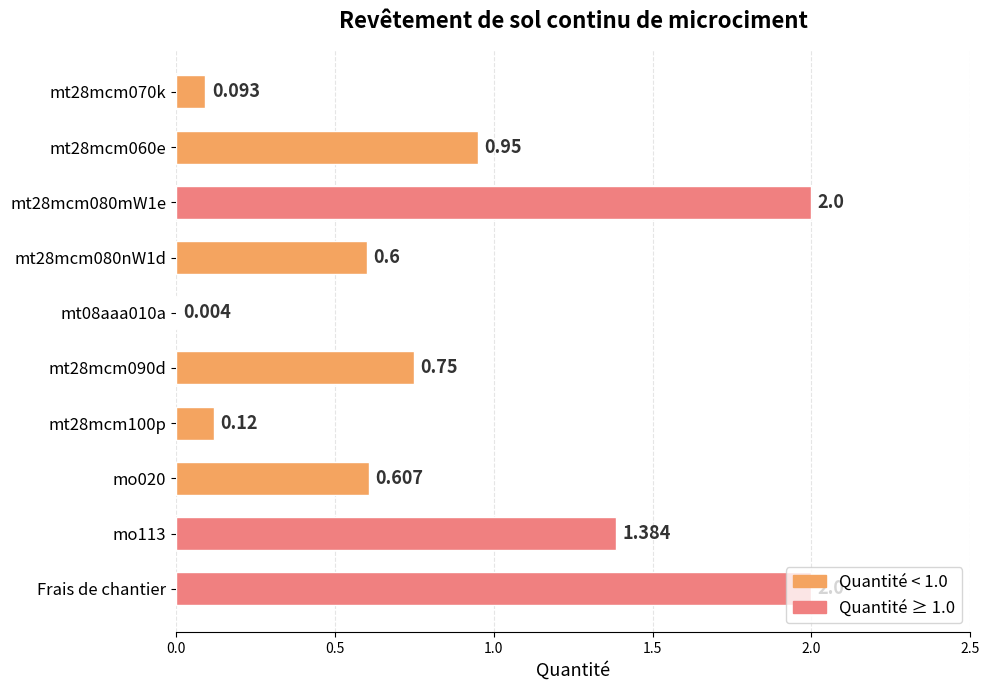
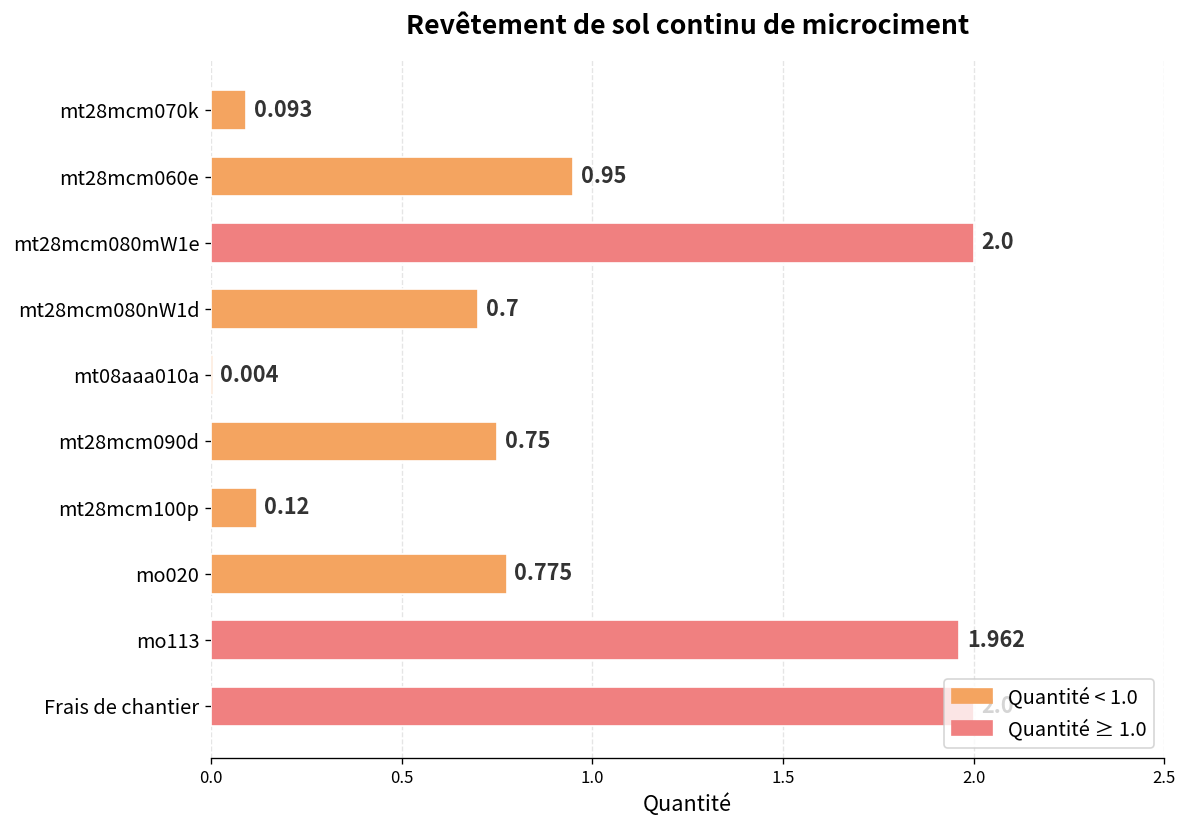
  {
    "mt28mcm070k": 0.093,
    "mt28mcm060e": 0.95,
    "mt28mcm080mW1e": 2.0,
-   "mt28mcm080nW1d": 0.6,
+   "mt28mcm080nW1d": 0.7,
    "mt08aaa010a": 0.004,
    "mt28mcm090d": 0.75,
    "mt28mcm100p": 0.12,
-   "mo020": 0.607,
-   "mo113": 1.384
+   "mo020": 0.775,
+   "mo113": 1.962
  }
